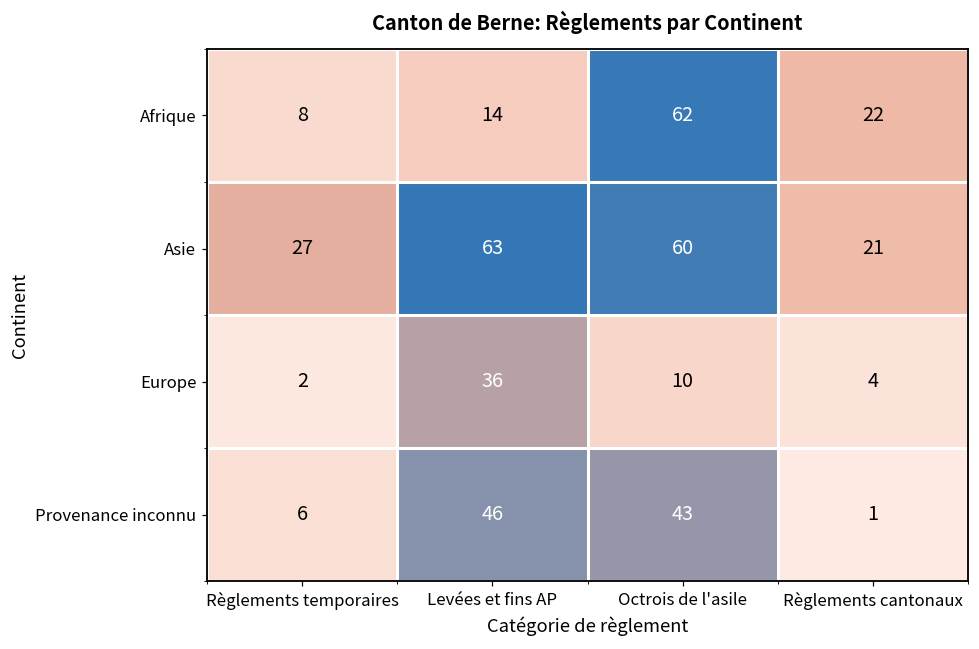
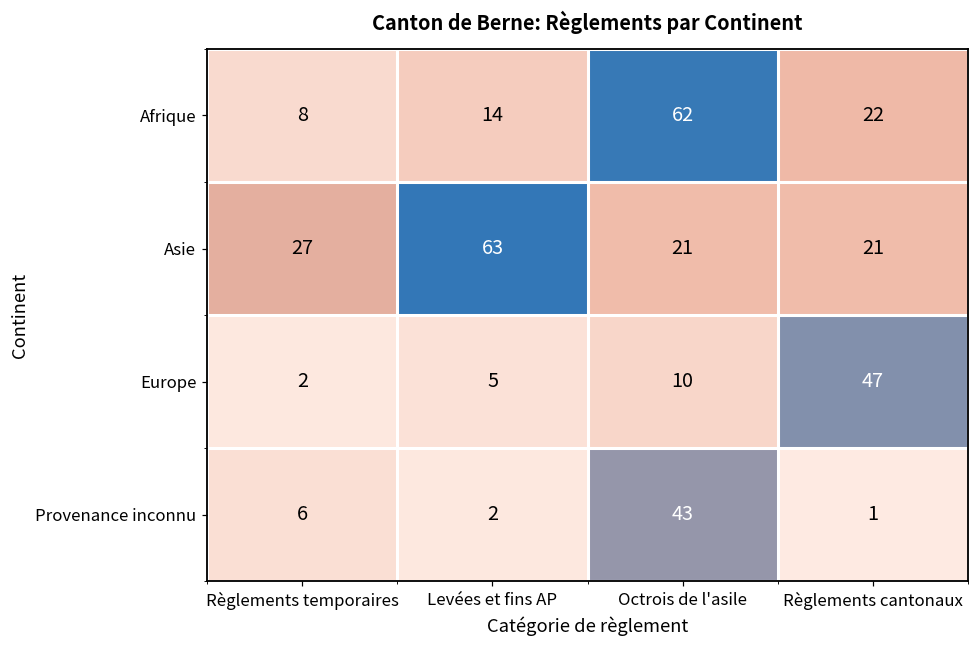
  {
    "Afrique": {
      "Règlements temporaires": 8,
      "Levées et fins AP": 14,
      "Octrois de l'asile": 62,
      "Règlements cantonaux": 22
    },
    "Asie": {
      "Règlements temporaires": 27,
      "Levées et fins AP": 63,
-     "Octrois de l'asile": 60,
+     "Octrois de l'asile": 21,
      "Règlements cantonaux": 21
    },
    "Europe": {
      "Règlements temporaires": 2,
-     "Levées et fins AP": 36,
+     "Levées et fins AP": 5,
      "Octrois de l'asile": 10,
-     "Règlements cantonaux": 4
+     "Règlements cantonaux": 47
    },
    "Provenance inconnu": {
      "Règlements temporaires": 6,
-     "Levées et fins AP": 46,
+     "Levées et fins AP": 2,
      "Octrois de l'asile": 43,
      "Règlements cantonaux": 1
    }
  }
